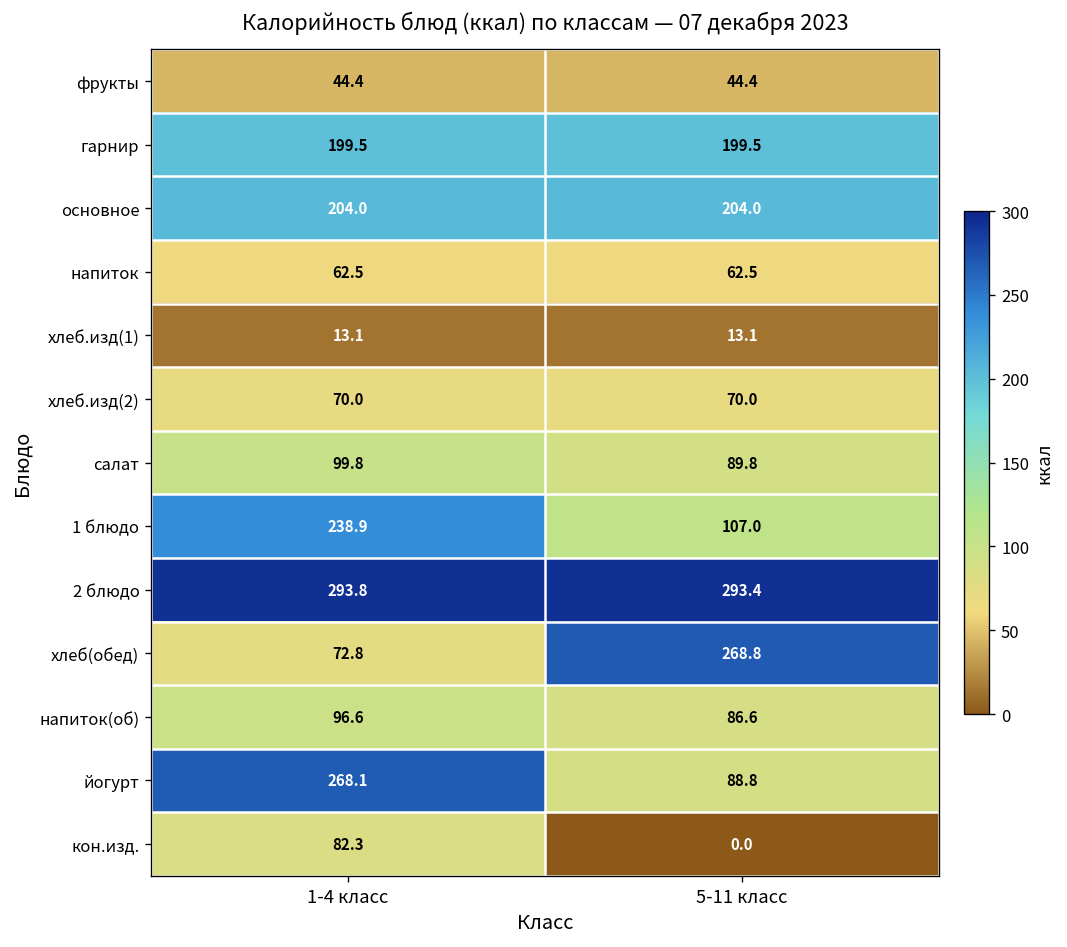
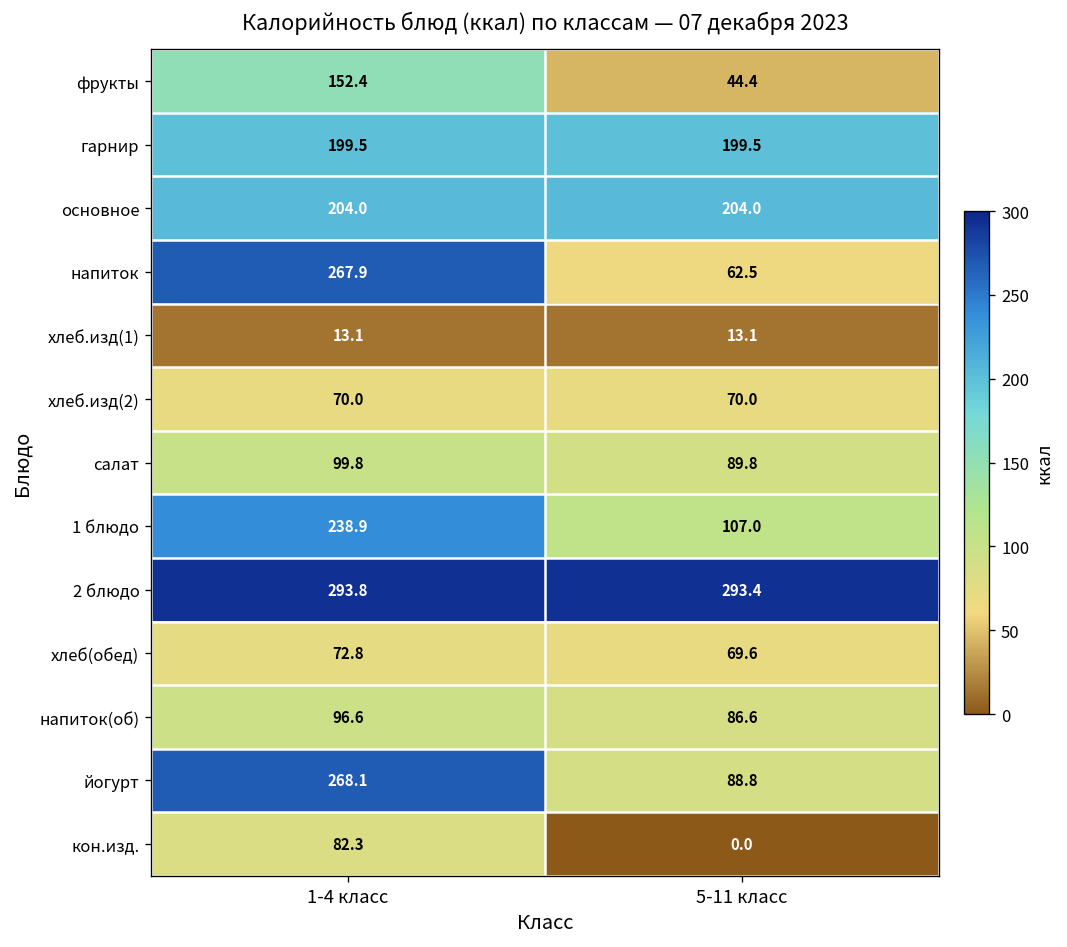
  {
    "фрукты": {
-     "1-4 класс": 44.4,
+     "1-4 класс": 152.4,
      "5-11 класс": 44.4
    },
    "гарнир": {
      "1-4 класс": 199.5,
      "5-11 класс": 199.5
    },
    "основное": {
      "1-4 класс": 204.0,
      "5-11 класс": 204.0
    },
    "напиток": {
-     "1-4 класс": 62.5,
+     "1-4 класс": 267.9,
      "5-11 класс": 62.5
    },
    "хлеб.изд(1)": {
      "1-4 класс": 13.1,
      "5-11 класс": 13.1
    },
    "хлеб.изд(2)": {
      "1-4 класс": 70.0,
      "5-11 класс": 70.0
    },
    "салат": {
      "1-4 класс": 99.8,
      "5-11 класс": 89.8
    },
    "1 блюдо": {
      "1-4 класс": 238.9,
      "5-11 класс": 107.0
    },
    "2 блюдо": {
      "1-4 класс": 293.8,
      "5-11 класс": 293.4
    },
    "хлеб(обед)": {
      "1-4 класс": 72.8,
-     "5-11 класс": 268.8
+     "5-11 класс": 69.6
    },
    "напиток(об)": {
      "1-4 класс": 96.6,
      "5-11 класс": 86.6
    },
    "йогурт": {
      "1-4 класс": 268.1,
      "5-11 класс": 88.8
    },
    "кон.изд.": {
      "1-4 класс": 82.3,
      "5-11 класс": 0.0
    }
  }
